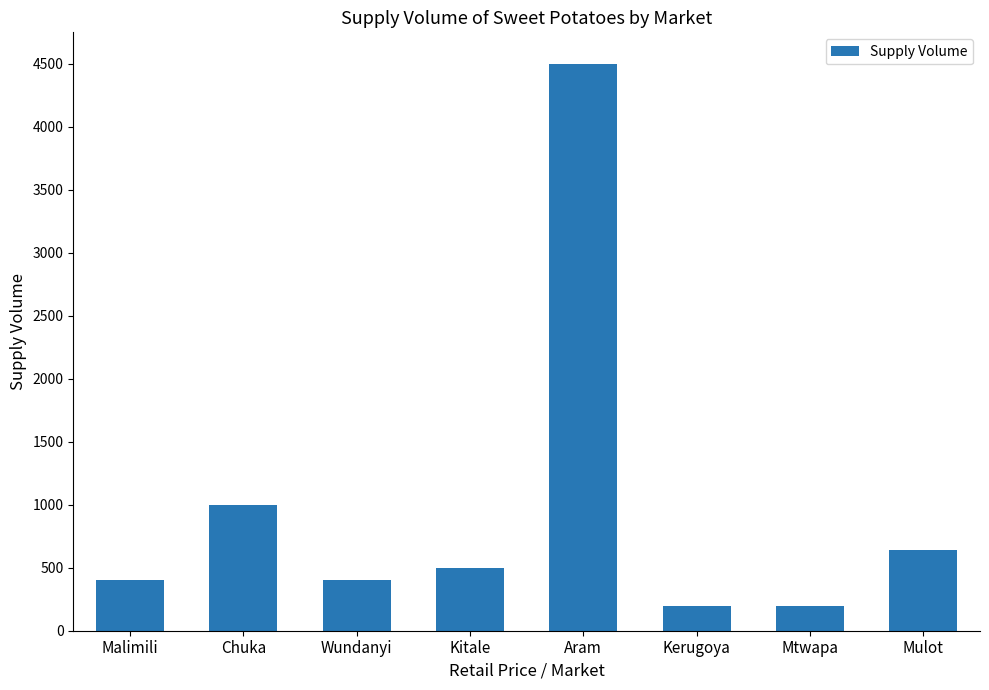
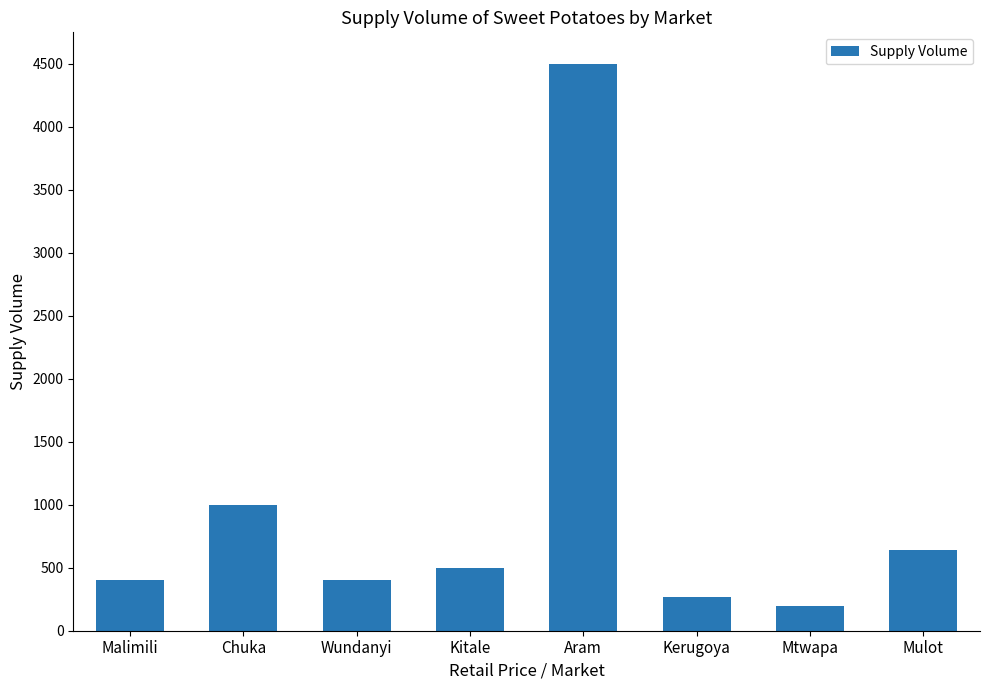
  {
    "Malimili": 400,
    "Chuka": 1000,
    "Wundanyi": 400,
    "Kitale": 500,
    "Aram": 4500,
-   "Kerugoya": 200,
+   "Kerugoya": 270,
    "Mtwapa": 200,
    "Mulot": 640
  }
